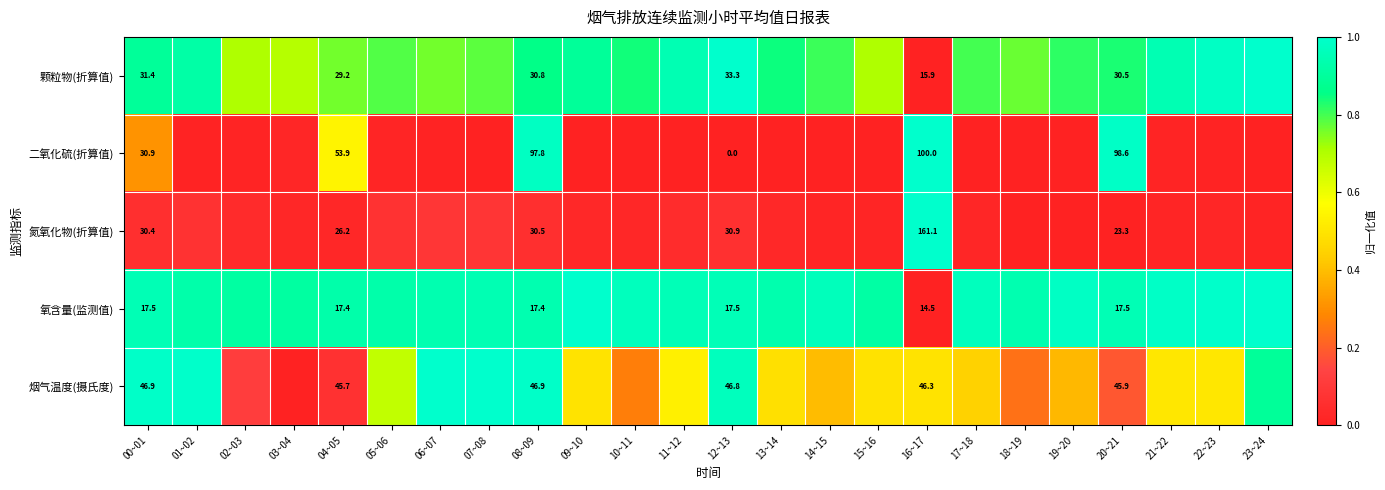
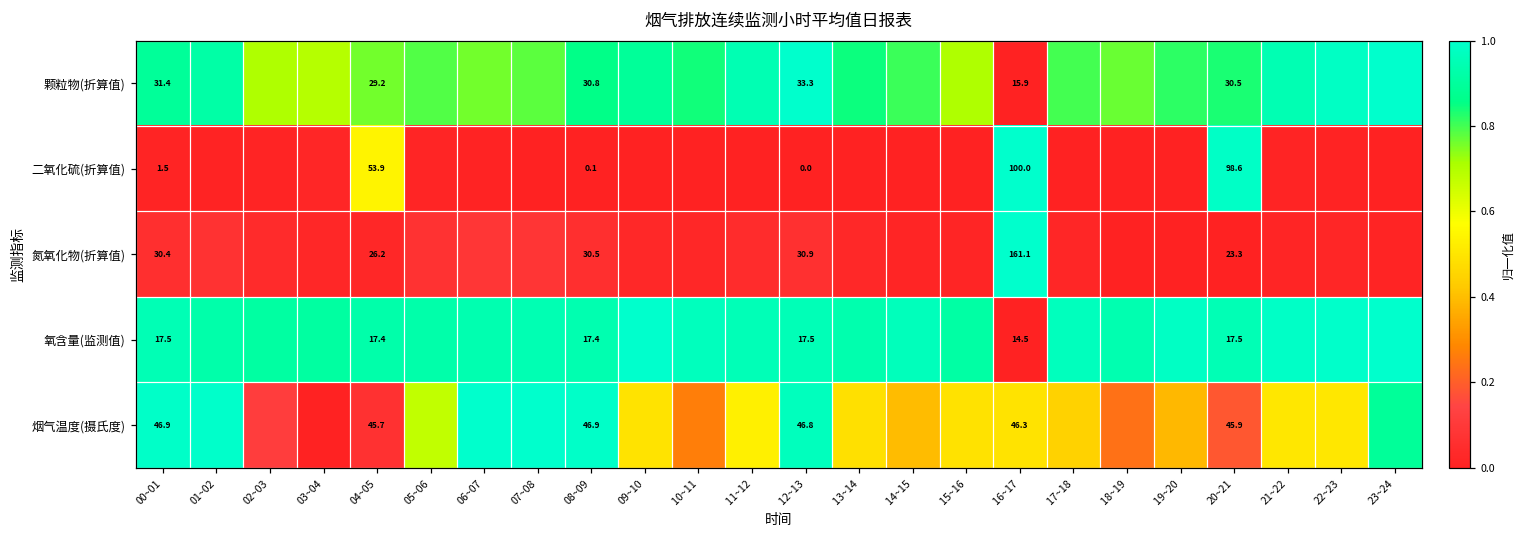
  {
    "颗粒物(折算值)": {
      "00~01": 31.4,
      "04~05": 29.2,
      "08~09": 30.8,
      "12~13": 33.3,
      "16~17": 15.9,
      "20~21": 30.5
    },
    "二氧化硫(折算值)": {
-     "00~01": 30.9,
+     "00~01": 1.5,
      "04~05": 53.9,
-     "08~09": 97.8,
+     "08~09": 0.1,
      "12~13": 0.0,
      "16~17": 100.0,
      "20~21": 98.6
    },
    "氮氧化物(折算值)": {
      "00~01": 30.4,
      "04~05": 26.2,
      "08~09": 30.5,
      "12~13": 30.9,
      "16~17": 161.1,
      "20~21": 23.3
    },
    "氧含量(监测值)": {
      "00~01": 17.5,
      "04~05": 17.4,
      "08~09": 17.4,
      "12~13": 17.5,
      "16~17": 14.5,
      "20~21": 17.5
    },
    "烟气温度(摄氏度)": {
      "00~01": 46.9,
      "04~05": 45.7,
      "08~09": 46.9,
      "12~13": 46.8,
      "16~17": 46.3,
      "20~21": 45.9
    }
  }
